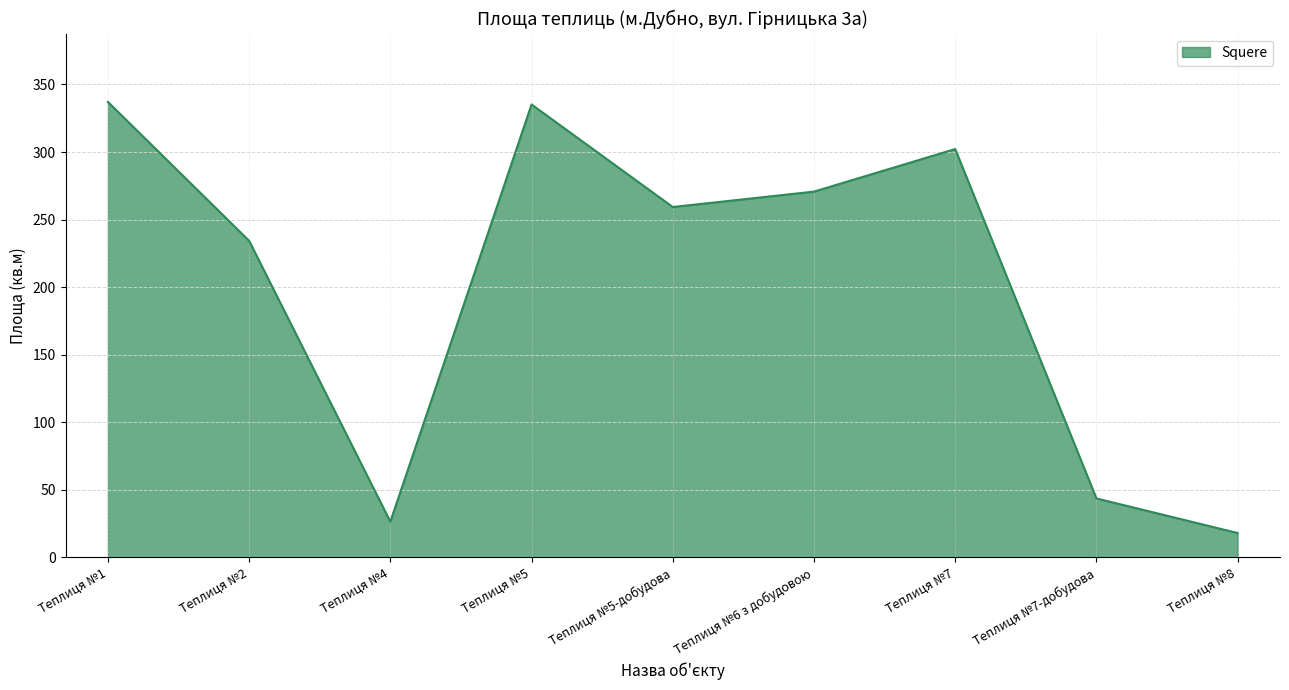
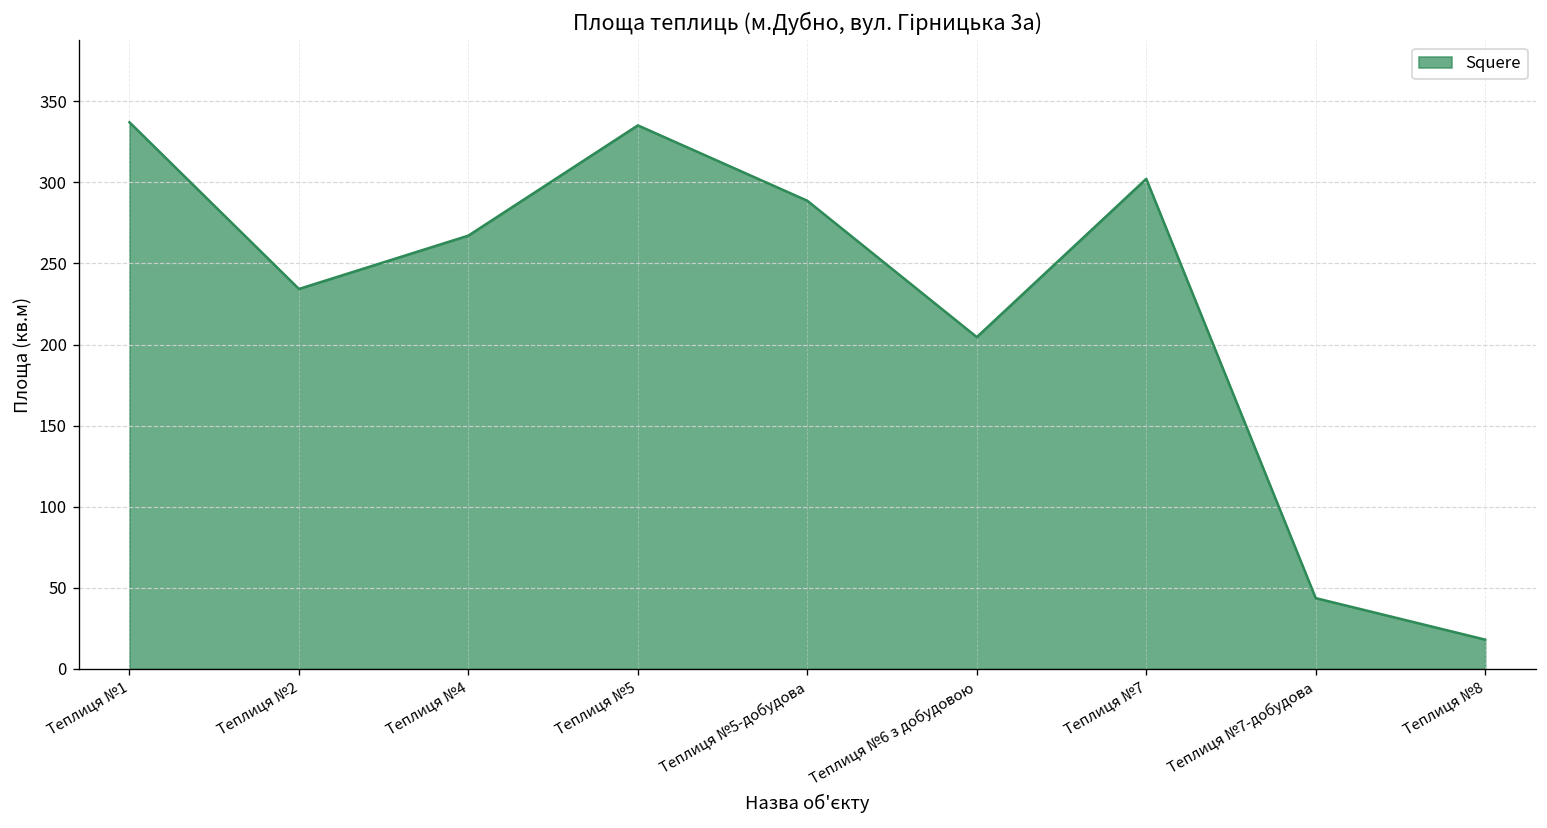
  {
    "Теплиця №1": 337,
    "Теплиця №2": 234,
-   "Теплиця №4": 26,
+   "Теплиця №4": 267,
    "Теплиця №5": 335,
-   "Теплиця №5-добудова": 259,
-   "Теплиця №6 з добудовою": 271,
+   "Теплиця №5-добудова": 289,
+   "Теплиця №6 з добудовою": 205,
    "Теплиця №7": 302,
    "Теплиця №7-добудова": 44,
    "Теплиця №8": 18
  }
